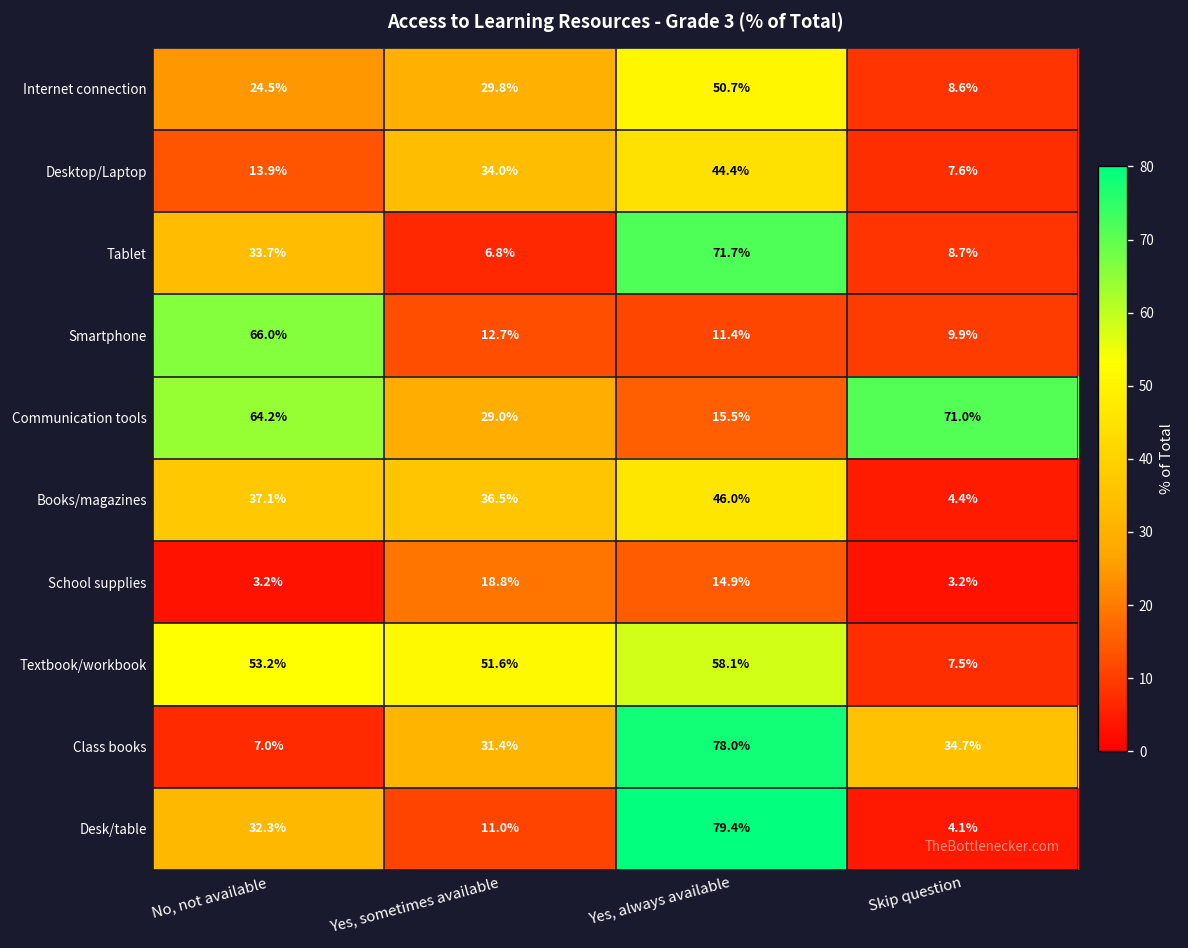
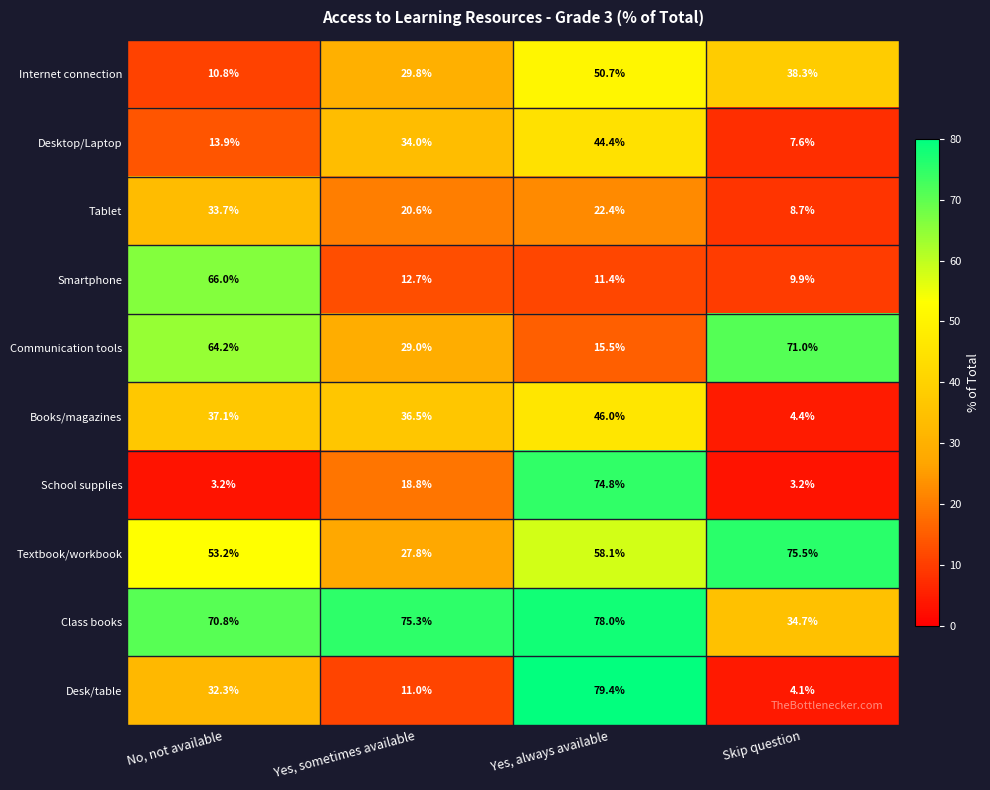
  {
    "Internet connection": {
-     "No, not available": "24.5%",
+     "No, not available": "10.8%",
      "Yes, sometimes available": "29.8%",
      "Yes, always available": "50.7%",
-     "Skip question": "8.6%"
+     "Skip question": "38.3%"
    },
    "Desktop/Laptop": {
      "No, not available": "13.9%",
      "Yes, sometimes available": "34.0%",
      "Yes, always available": "44.4%",
      "Skip question": "7.6%"
    },
    "Tablet": {
      "No, not available": "33.7%",
-     "Yes, sometimes available": "6.8%",
-     "Yes, always available": "71.7%",
+     "Yes, sometimes available": "20.6%",
+     "Yes, always available": "22.4%",
      "Skip question": "8.7%"
    },
    "Smartphone": {
      "No, not available": "66.0%",
      "Yes, sometimes available": "12.7%",
      "Yes, always available": "11.4%",
      "Skip question": "9.9%"
    },
    "Communication tools": {
      "No, not available": "64.2%",
      "Yes, sometimes available": "29.0%",
      "Yes, always available": "15.5%",
      "Skip question": "71.0%"
    },
    "Books/magazines": {
      "No, not available": "37.1%",
      "Yes, sometimes available": "36.5%",
      "Yes, always available": "46.0%",
      "Skip question": "4.4%"
    },
    "School supplies": {
      "No, not available": "3.2%",
      "Yes, sometimes available": "18.8%",
-     "Yes, always available": "14.9%",
+     "Yes, always available": "74.8%",
      "Skip question": "3.2%"
    },
    "Textbook/workbook": {
      "No, not available": "53.2%",
-     "Yes, sometimes available": "51.6%",
+     "Yes, sometimes available": "27.8%",
      "Yes, always available": "58.1%",
-     "Skip question": "7.5%"
+     "Skip question": "75.5%"
    },
    "Class books": {
-     "No, not available": "7.0%",
-     "Yes, sometimes available": "31.4%",
+     "No, not available": "70.8%",
+     "Yes, sometimes available": "75.3%",
      "Yes, always available": "78.0%",
      "Skip question": "34.7%"
    },
    "Desk/table": {
      "No, not available": "32.3%",
      "Yes, sometimes available": "11.0%",
      "Yes, always available": "79.4%"
    }
  }
